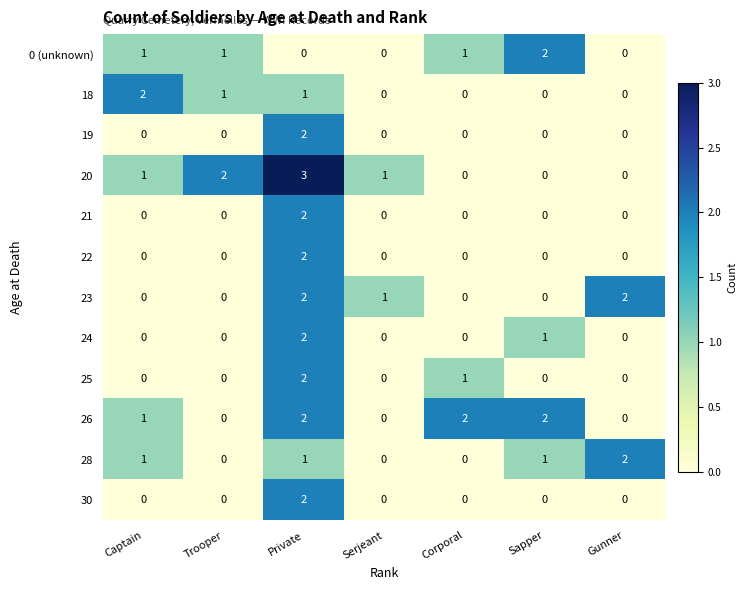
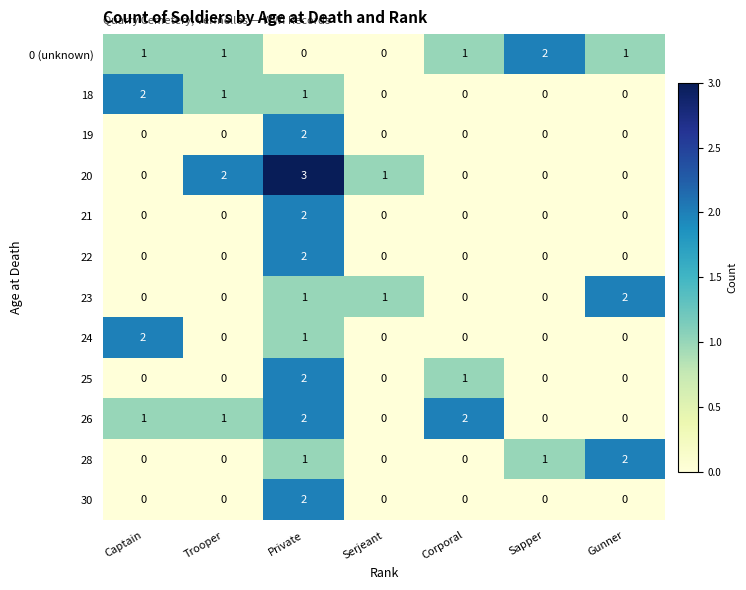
  {
    "0 (unknown)": {
      "Captain": 1,
      "Trooper": 1,
      "Private": 0,
      "Serjeant": 0,
      "Corporal": 1,
      "Sapper": 2,
-     "Gunner": 0
+     "Gunner": 1
    },
    "18": {
      "Captain": 2,
      "Trooper": 1,
      "Private": 1,
      "Serjeant": 0,
      "Corporal": 0,
      "Sapper": 0,
      "Gunner": 0
    },
    "19": {
      "Captain": 0,
      "Trooper": 0,
      "Private": 2,
      "Serjeant": 0,
      "Corporal": 0,
      "Sapper": 0,
      "Gunner": 0
    },
    "20": {
-     "Captain": 1,
+     "Captain": 0,
      "Trooper": 2,
      "Private": 3,
      "Serjeant": 1,
      "Corporal": 0,
      "Sapper": 0,
      "Gunner": 0
    },
    "21": {
      "Captain": 0,
      "Trooper": 0,
      "Private": 2,
      "Serjeant": 0,
      "Corporal": 0,
      "Sapper": 0,
      "Gunner": 0
    },
    "22": {
      "Captain": 0,
      "Trooper": 0,
      "Private": 2,
      "Serjeant": 0,
      "Corporal": 0,
      "Sapper": 0,
      "Gunner": 0
    },
    "23": {
      "Captain": 0,
      "Trooper": 0,
-     "Private": 2,
+     "Private": 1,
      "Serjeant": 1,
      "Corporal": 0,
      "Sapper": 0,
      "Gunner": 2
    },
    "24": {
-     "Captain": 0,
+     "Captain": 2,
      "Trooper": 0,
-     "Private": 2,
+     "Private": 1,
      "Serjeant": 0,
      "Corporal": 0,
-     "Sapper": 1,
+     "Sapper": 0,
      "Gunner": 0
    },
    "25": {
      "Captain": 0,
      "Trooper": 0,
      "Private": 2,
      "Serjeant": 0,
      "Corporal": 1,
      "Sapper": 0,
      "Gunner": 0
    },
    "26": {
      "Captain": 1,
-     "Trooper": 0,
+     "Trooper": 1,
      "Private": 2,
      "Serjeant": 0,
      "Corporal": 2,
-     "Sapper": 2,
+     "Sapper": 0,
      "Gunner": 0
    },
    "28": {
-     "Captain": 1,
+     "Captain": 0,
      "Trooper": 0,
      "Private": 1,
      "Serjeant": 0,
      "Corporal": 0,
      "Sapper": 1,
      "Gunner": 2
    },
    "30": {
      "Captain": 0,
      "Trooper": 0,
      "Private": 2,
      "Serjeant": 0,
      "Corporal": 0,
      "Sapper": 0,
      "Gunner": 0
    }
  }
